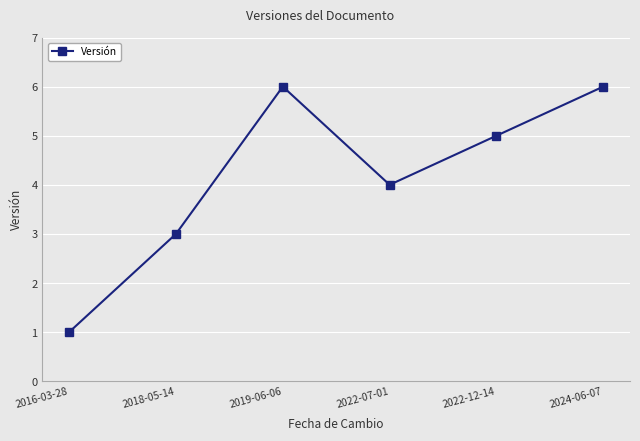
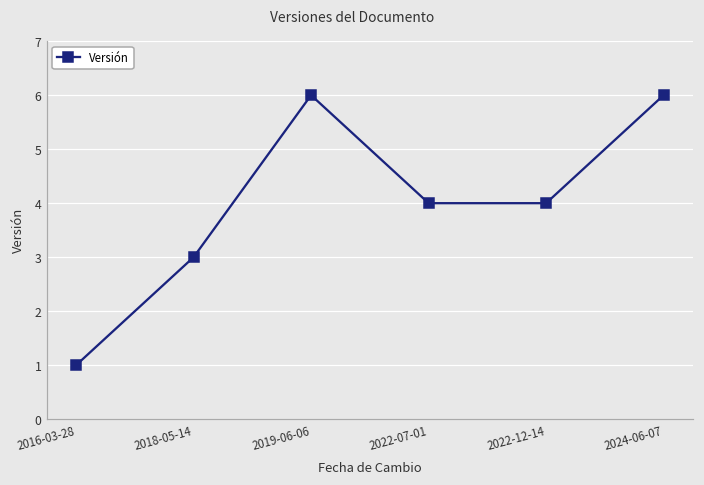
  {
    "2016-03-28": 1,
    "2018-05-14": 3,
    "2019-06-06": 6,
    "2022-07-01": 4,
-   "2022-12-14": 5,
+   "2022-12-14": 4,
    "2024-06-07": 6
  }
